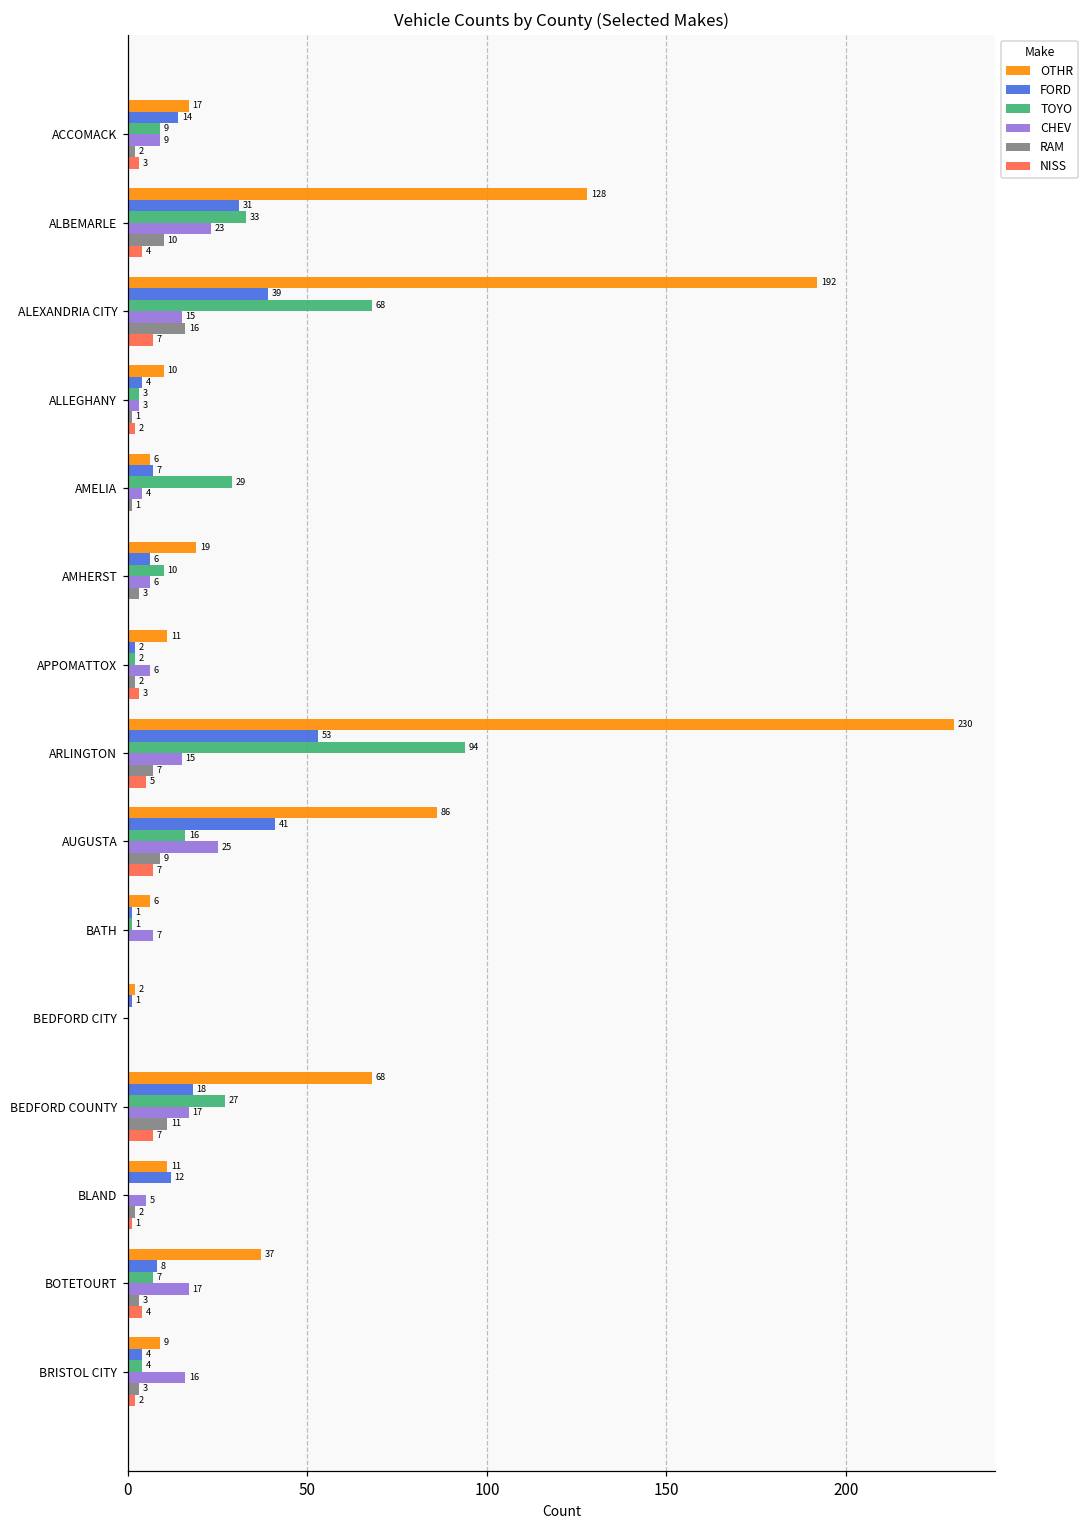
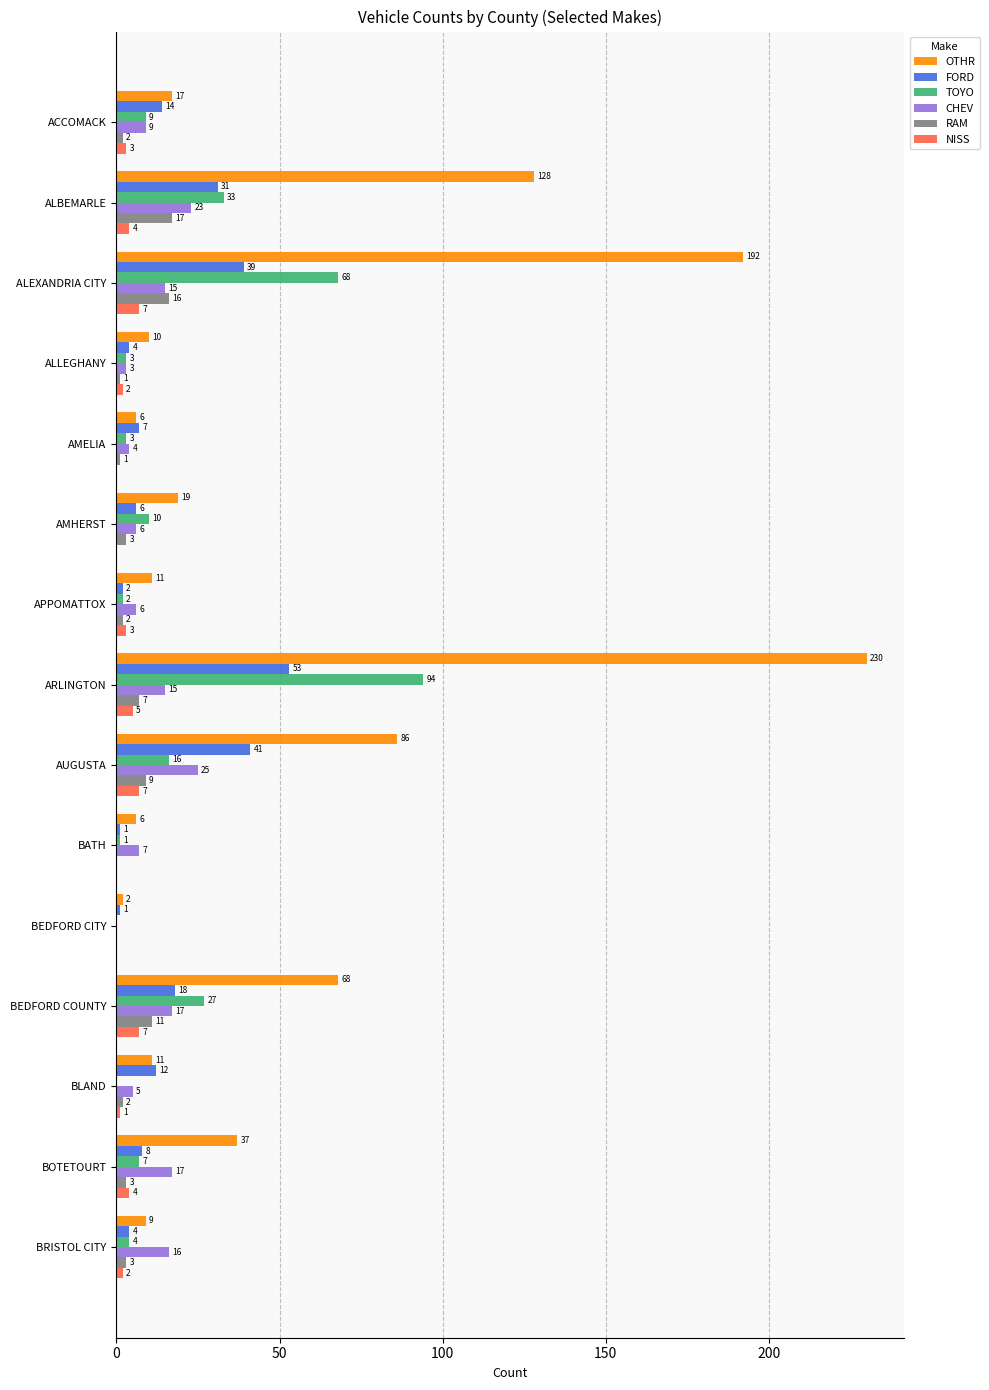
  {
    "OTHR": {
      "ACCOMACK": 17,
      "ALBEMARLE": 128,
      "ALEXANDRIA CITY": 192,
      "ALLEGHANY": 10,
      "AMELIA": 6,
      "AMHERST": 19,
      "APPOMATTOX": 11,
      "ARLINGTON": 230,
      "AUGUSTA": 86,
      "BATH": 6,
      "BEDFORD CITY": 2,
      "BEDFORD COUNTY": 68,
      "BLAND": 11,
      "BOTETOURT": 37,
      "BRISTOL CITY": 9
    },
    "FORD": {
      "ACCOMACK": 14,
      "ALBEMARLE": 31,
      "ALEXANDRIA CITY": 39,
      "ALLEGHANY": 4,
      "AMELIA": 7,
      "AMHERST": 6,
      "APPOMATTOX": 2,
      "ARLINGTON": 53,
      "AUGUSTA": 41,
      "BATH": 1,
      "BEDFORD CITY": 1,
      "BEDFORD COUNTY": 18,
      "BLAND": 12,
      "BOTETOURT": 8,
      "BRISTOL CITY": 4
    },
    "TOYO": {
      "ACCOMACK": 9,
      "ALBEMARLE": 33,
      "ALEXANDRIA CITY": 68,
      "ALLEGHANY": 3,
-     "AMELIA": 29,
+     "AMELIA": 3,
      "AMHERST": 10,
      "APPOMATTOX": 2,
      "ARLINGTON": 94,
      "AUGUSTA": 16,
      "BATH": 1,
      "BEDFORD COUNTY": 27,
      "BOTETOURT": 7,
      "BRISTOL CITY": 4
    },
    "CHEV": {
      "ACCOMACK": 9,
      "ALBEMARLE": 23,
      "ALEXANDRIA CITY": 15,
      "ALLEGHANY": 3,
      "AMELIA": 4,
      "AMHERST": 6,
      "APPOMATTOX": 6,
      "ARLINGTON": 15,
      "AUGUSTA": 25,
      "BATH": 7,
      "BEDFORD COUNTY": 17,
      "BLAND": 5,
      "BOTETOURT": 17,
      "BRISTOL CITY": 16
    },
    "RAM": {
      "ACCOMACK": 2,
-     "ALBEMARLE": 10,
+     "ALBEMARLE": 17,
      "ALEXANDRIA CITY": 16,
      "ALLEGHANY": 1,
      "AMELIA": 1,
      "AMHERST": 3,
      "APPOMATTOX": 2,
      "ARLINGTON": 7,
      "AUGUSTA": 9,
      "BEDFORD COUNTY": 11,
      "BLAND": 2,
      "BOTETOURT": 3,
      "BRISTOL CITY": 3
    },
    "NISS": {
      "ACCOMACK": 3,
      "ALBEMARLE": 4,
      "ALEXANDRIA CITY": 7,
      "ALLEGHANY": 2,
      "APPOMATTOX": 3,
      "ARLINGTON": 5,
      "AUGUSTA": 7,
      "BEDFORD COUNTY": 7,
      "BLAND": 1,
      "BOTETOURT": 4,
      "BRISTOL CITY": 2
    }
  }
